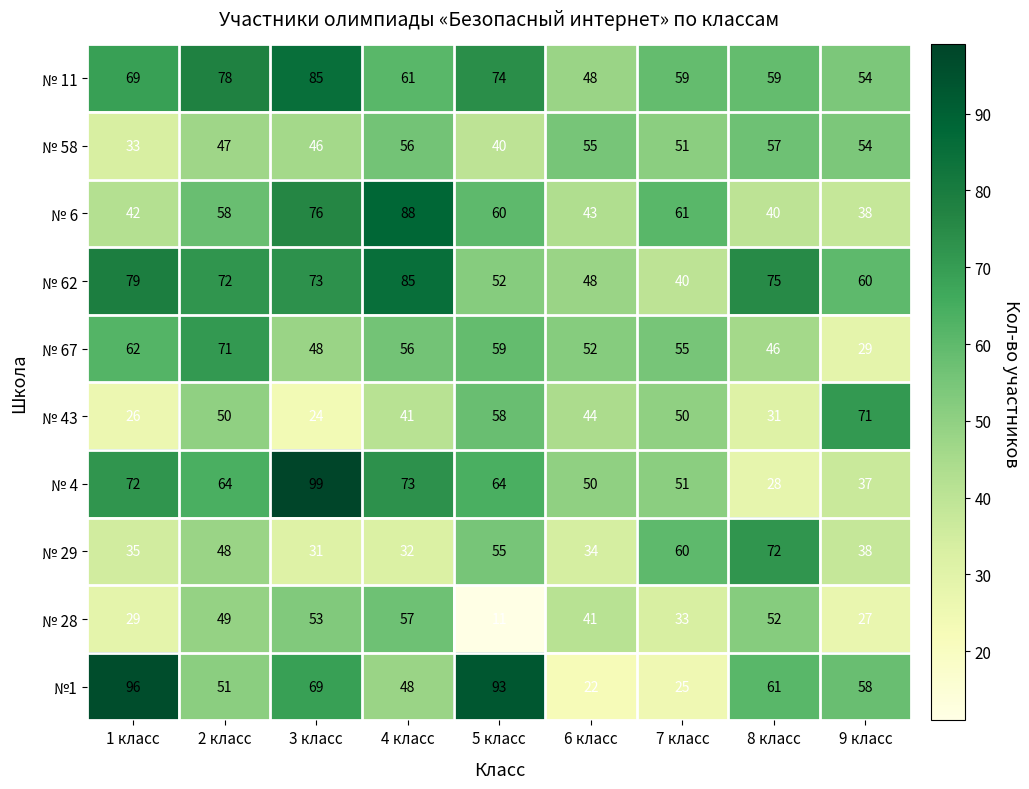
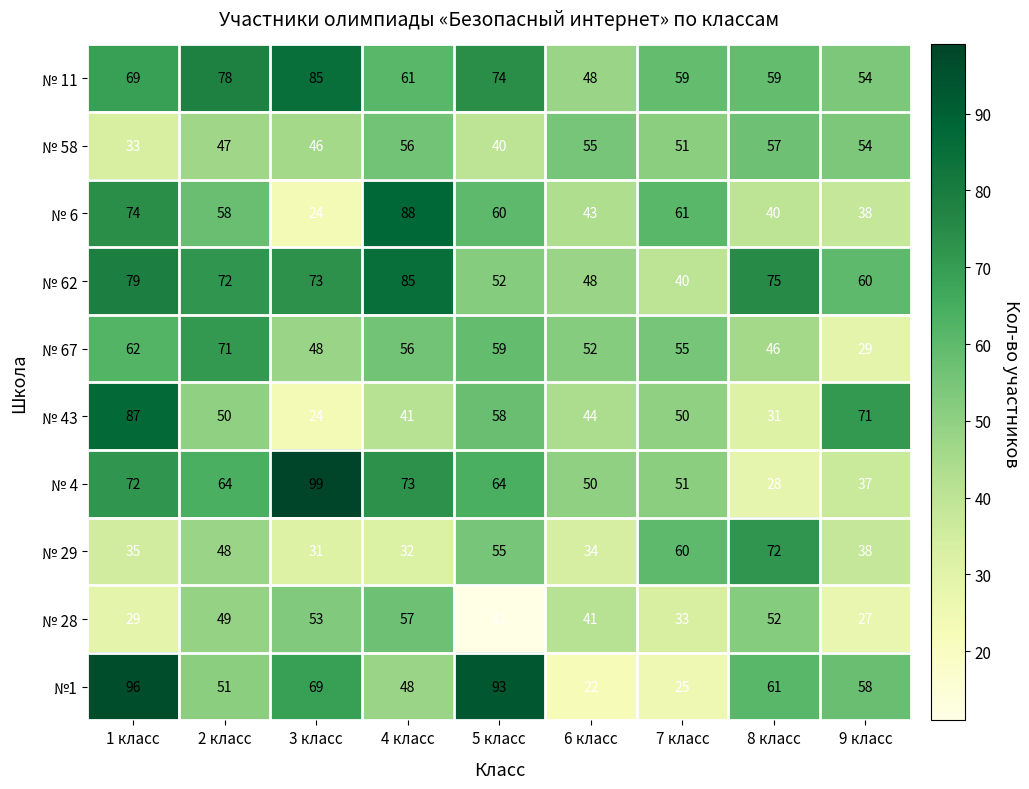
  {
    "№ 11": {
      "1 класс": 69,
      "2 класс": 78,
      "3 класс": 85,
      "4 класс": 61,
      "5 класс": 74,
      "6 класс": 48,
      "7 класс": 59,
      "8 класс": 59,
      "9 класс": 54
    },
    "№ 58": {
      "1 класс": 33,
      "2 класс": 47,
      "3 класс": 46,
      "4 класс": 56,
      "5 класс": 40,
      "6 класс": 55,
      "7 класс": 51,
      "8 класс": 57,
      "9 класс": 54
    },
    "№ 6": {
-     "1 класс": 42,
+     "1 класс": 74,
      "2 класс": 58,
-     "3 класс": 76,
+     "3 класс": 24,
      "4 класс": 88,
      "5 класс": 60,
      "6 класс": 43,
      "7 класс": 61,
      "8 класс": 40,
      "9 класс": 38
    },
    "№ 62": {
      "1 класс": 79,
      "2 класс": 72,
      "3 класс": 73,
      "4 класс": 85,
      "5 класс": 52,
      "6 класс": 48,
      "7 класс": 40,
      "8 класс": 75,
      "9 класс": 60
    },
    "№ 67": {
      "1 класс": 62,
      "2 класс": 71,
      "3 класс": 48,
      "4 класс": 56,
      "5 класс": 59,
      "6 класс": 52,
      "7 класс": 55,
      "8 класс": 46,
      "9 класс": 29
    },
    "№ 43": {
-     "1 класс": 26,
+     "1 класс": 87,
      "2 класс": 50,
      "3 класс": 24,
      "4 класс": 41,
      "5 класс": 58,
      "6 класс": 44,
      "7 класс": 50,
      "8 класс": 31,
      "9 класс": 71
    },
    "№ 4": {
      "1 класс": 72,
      "2 класс": 64,
      "3 класс": 99,
      "4 класс": 73,
      "5 класс": 64,
      "6 класс": 50,
      "7 класс": 51,
      "8 класс": 28,
      "9 класс": 37
    },
    "№ 29": {
      "1 класс": 35,
      "2 класс": 48,
      "3 класс": 31,
      "4 класс": 32,
      "5 класс": 55,
      "6 класс": 34,
      "7 класс": 60,
      "8 класс": 72,
      "9 класс": 38
    },
    "№ 28": {
      "1 класс": 29,
      "2 класс": 49,
      "3 класс": 53,
      "4 класс": 57,
      "6 класс": 41,
      "7 класс": 33,
      "8 класс": 52,
      "9 класс": 27
    },
    "№1": {
      "1 класс": 96,
      "2 класс": 51,
      "3 класс": 69,
      "4 класс": 48,
      "5 класс": 93,
      "6 класс": 22,
      "7 класс": 25,
      "8 класс": 61,
      "9 класс": 58
    }
  }
